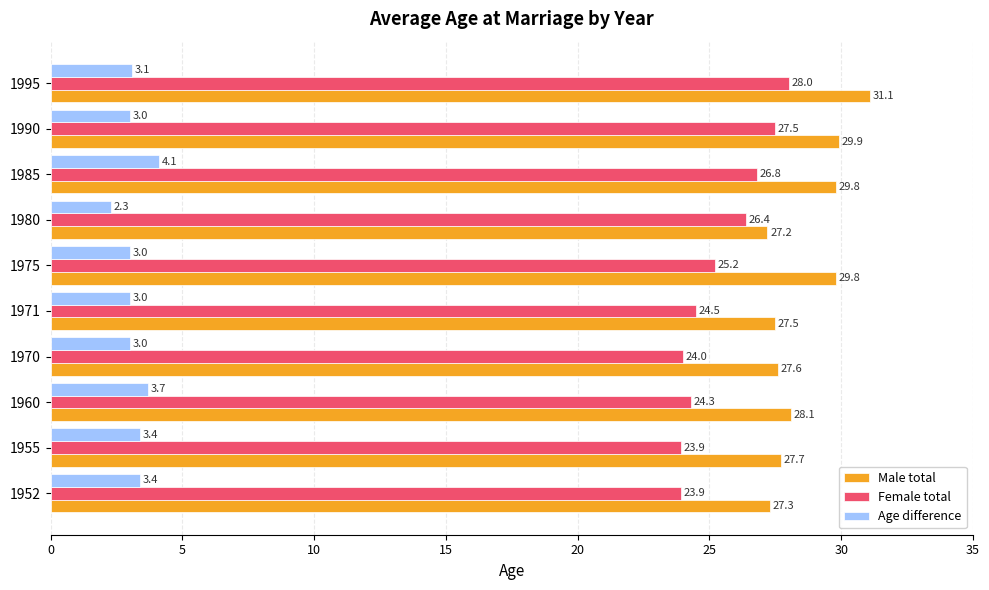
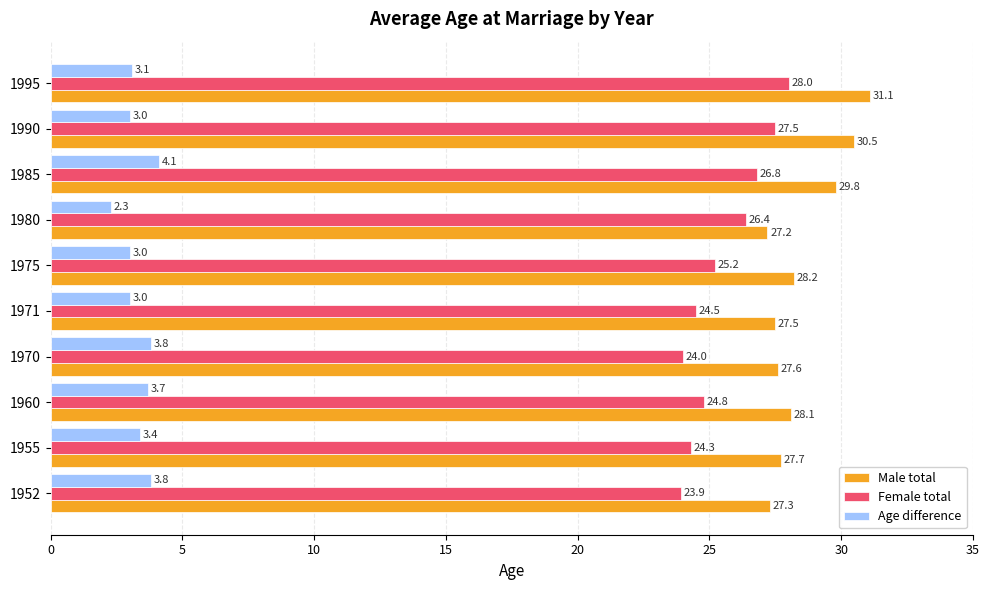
  {
    "Male total": {
      "1995": 31.1,
-     "1990": 29.9,
+     "1990": 30.5,
      "1985": 29.8,
      "1980": 27.2,
-     "1975": 29.8,
+     "1975": 28.2,
      "1971": 27.5,
      "1970": 27.6,
      "1960": 28.1,
      "1955": 27.7,
      "1952": 27.3
    },
    "Female total": {
      "1995": 28.0,
      "1990": 27.5,
      "1985": 26.8,
      "1980": 26.4,
      "1975": 25.2,
      "1971": 24.5,
      "1970": 24.0,
-     "1960": 24.3,
-     "1955": 23.9,
+     "1960": 24.8,
+     "1955": 24.3,
      "1952": 23.9
    },
    "Age difference": {
      "1995": 3.1,
      "1990": 3.0,
      "1985": 4.1,
      "1980": 2.3,
      "1975": 3.0,
      "1971": 3.0,
-     "1970": 3.0,
+     "1970": 3.8,
      "1960": 3.7,
      "1955": 3.4,
-     "1952": 3.4
+     "1952": 3.8
    }
  }
